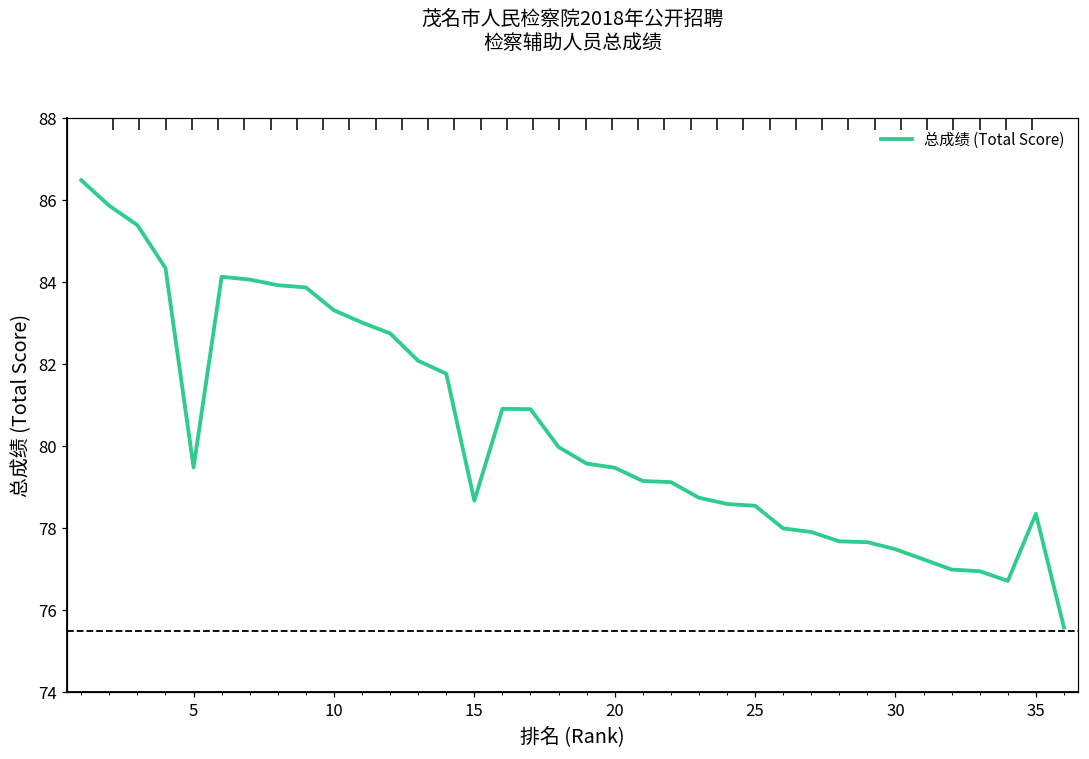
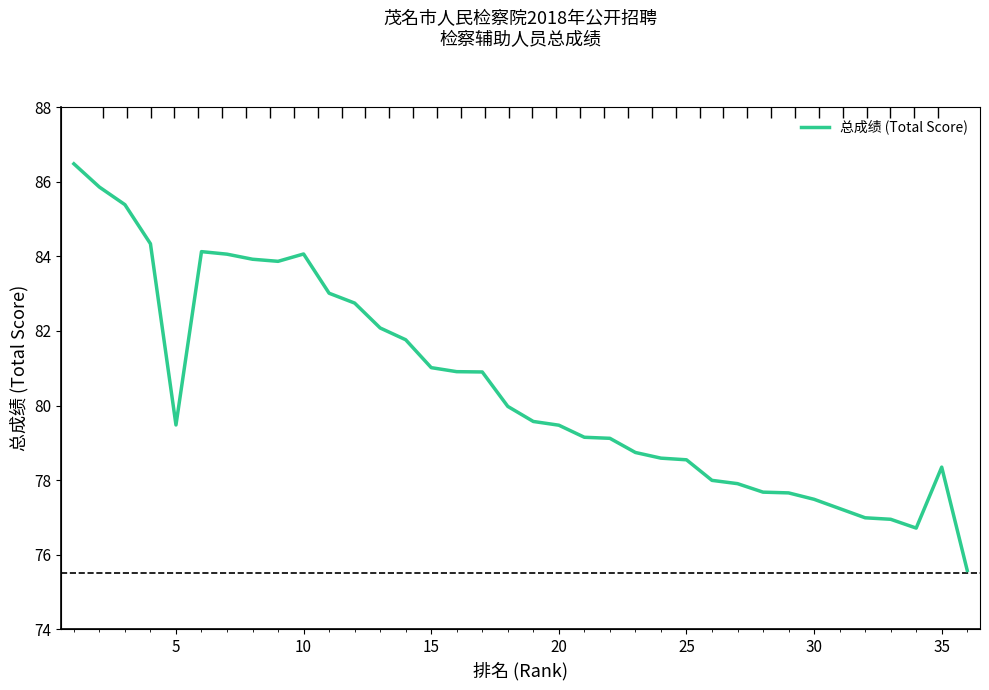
  {
    "5": 79.5,
-   "10": 83.3,
-   "15": 78.7,
+   "10": 84.1,
+   "15": 81.0,
    "20": 79.5,
    "25": 78.5,
    "30": 77.5,
    "35": 78.3
  }
